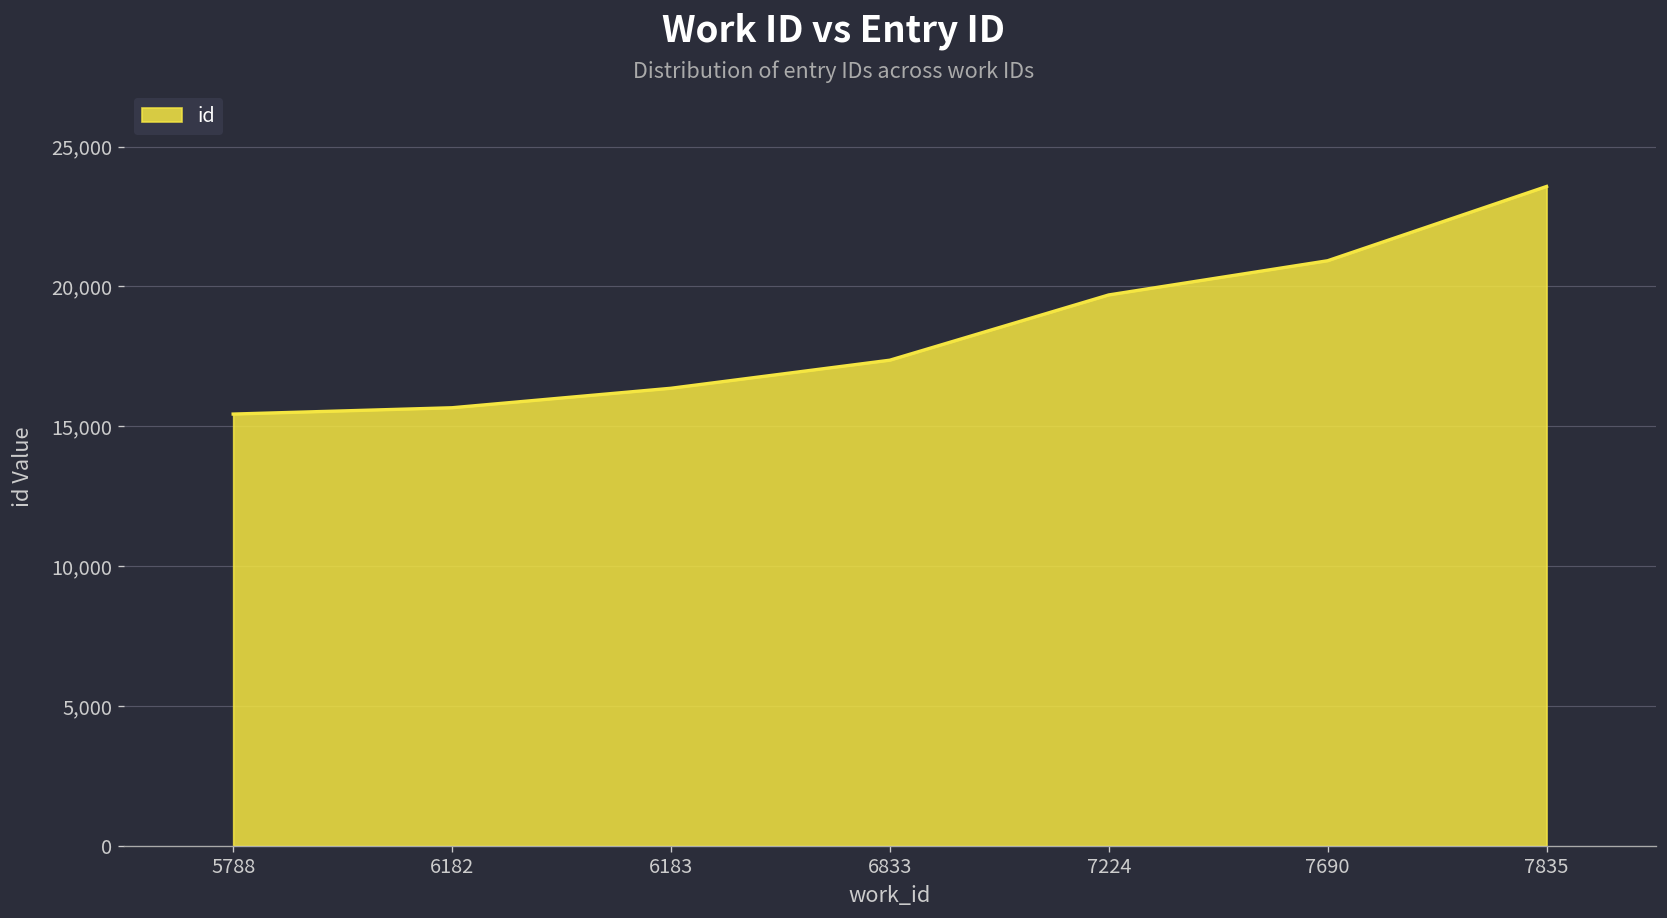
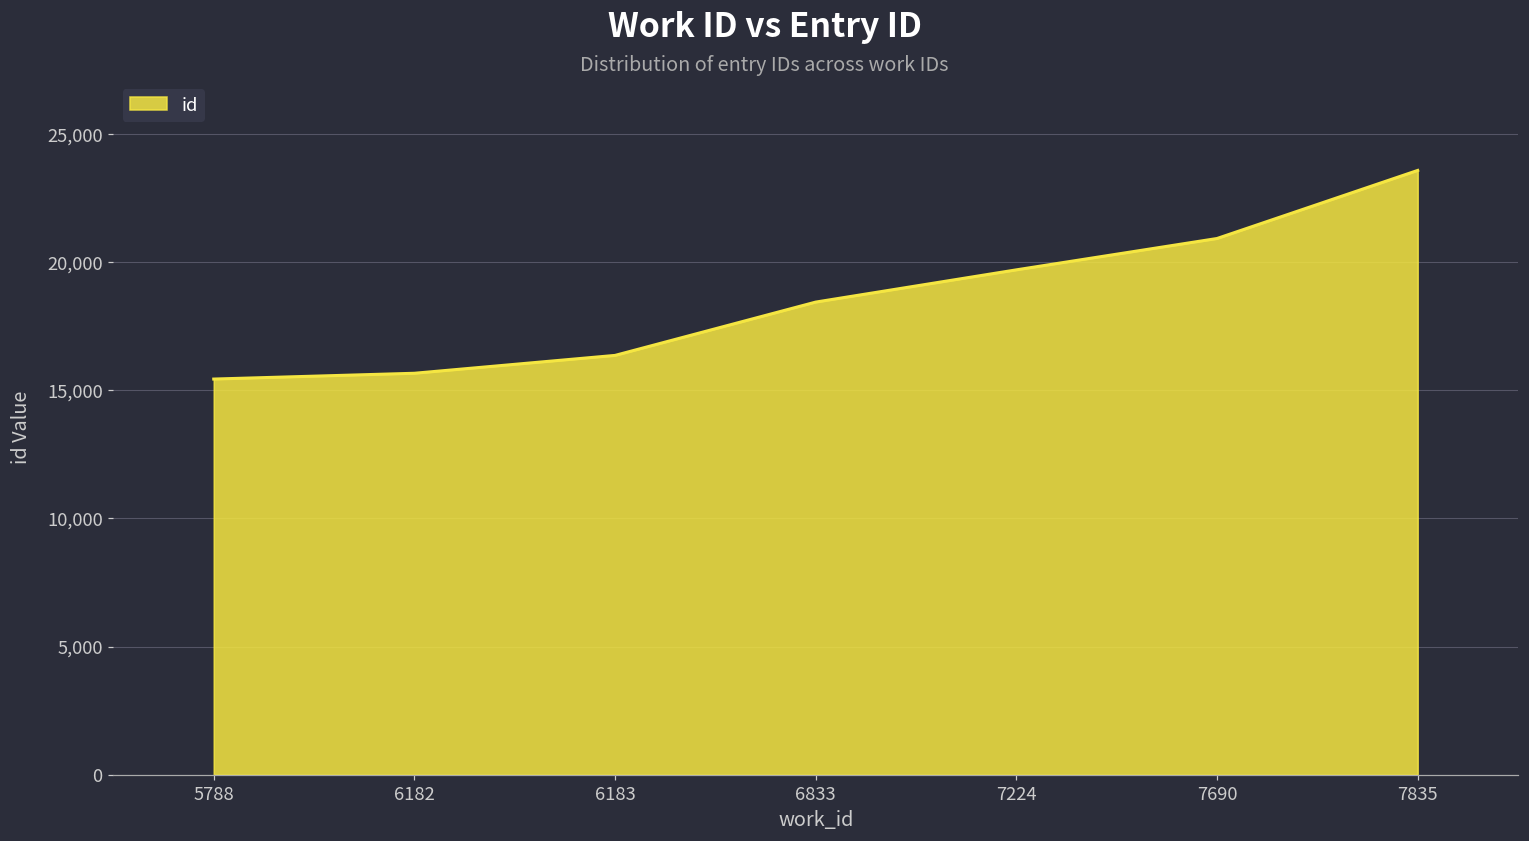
  {
    "5788": "15,400",
    "6182": "15,700",
    "6183": "16,400",
-   "6833": "17,400",
+   "6833": "18,400",
    "7224": "19,700",
    "7690": "20,900",
    "7835": "23,600"
  }
